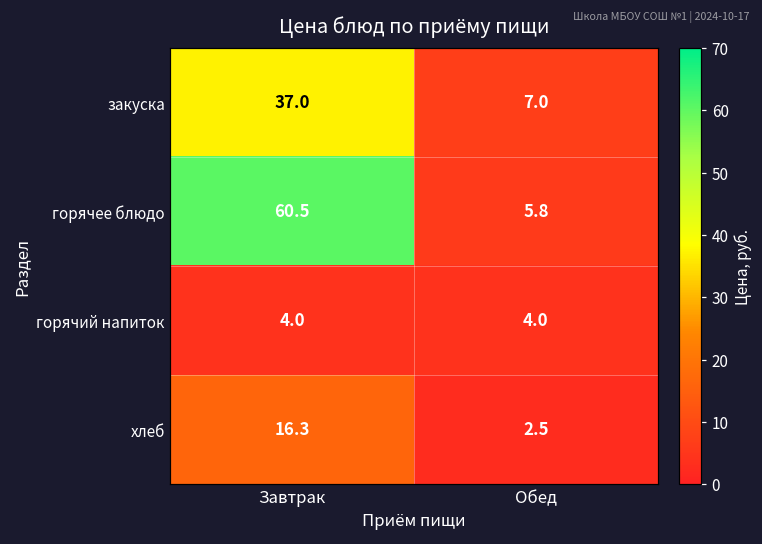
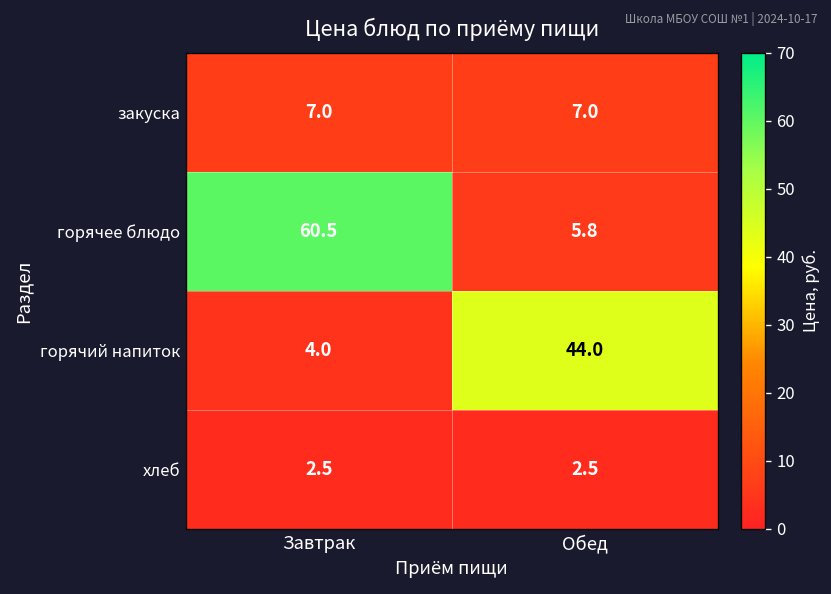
  {
    "закуска": {
-     "Завтрак": 37.0,
+     "Завтрак": 7.0,
      "Обед": 7.0
    },
    "горячее блюдо": {
      "Завтрак": 60.5,
      "Обед": 5.8
    },
    "горячий напиток": {
      "Завтрак": 4.0,
-     "Обед": 4.0
+     "Обед": 44.0
    },
    "хлеб": {
-     "Завтрак": 16.3,
+     "Завтрак": 2.5,
      "Обед": 2.5
    }
  }
